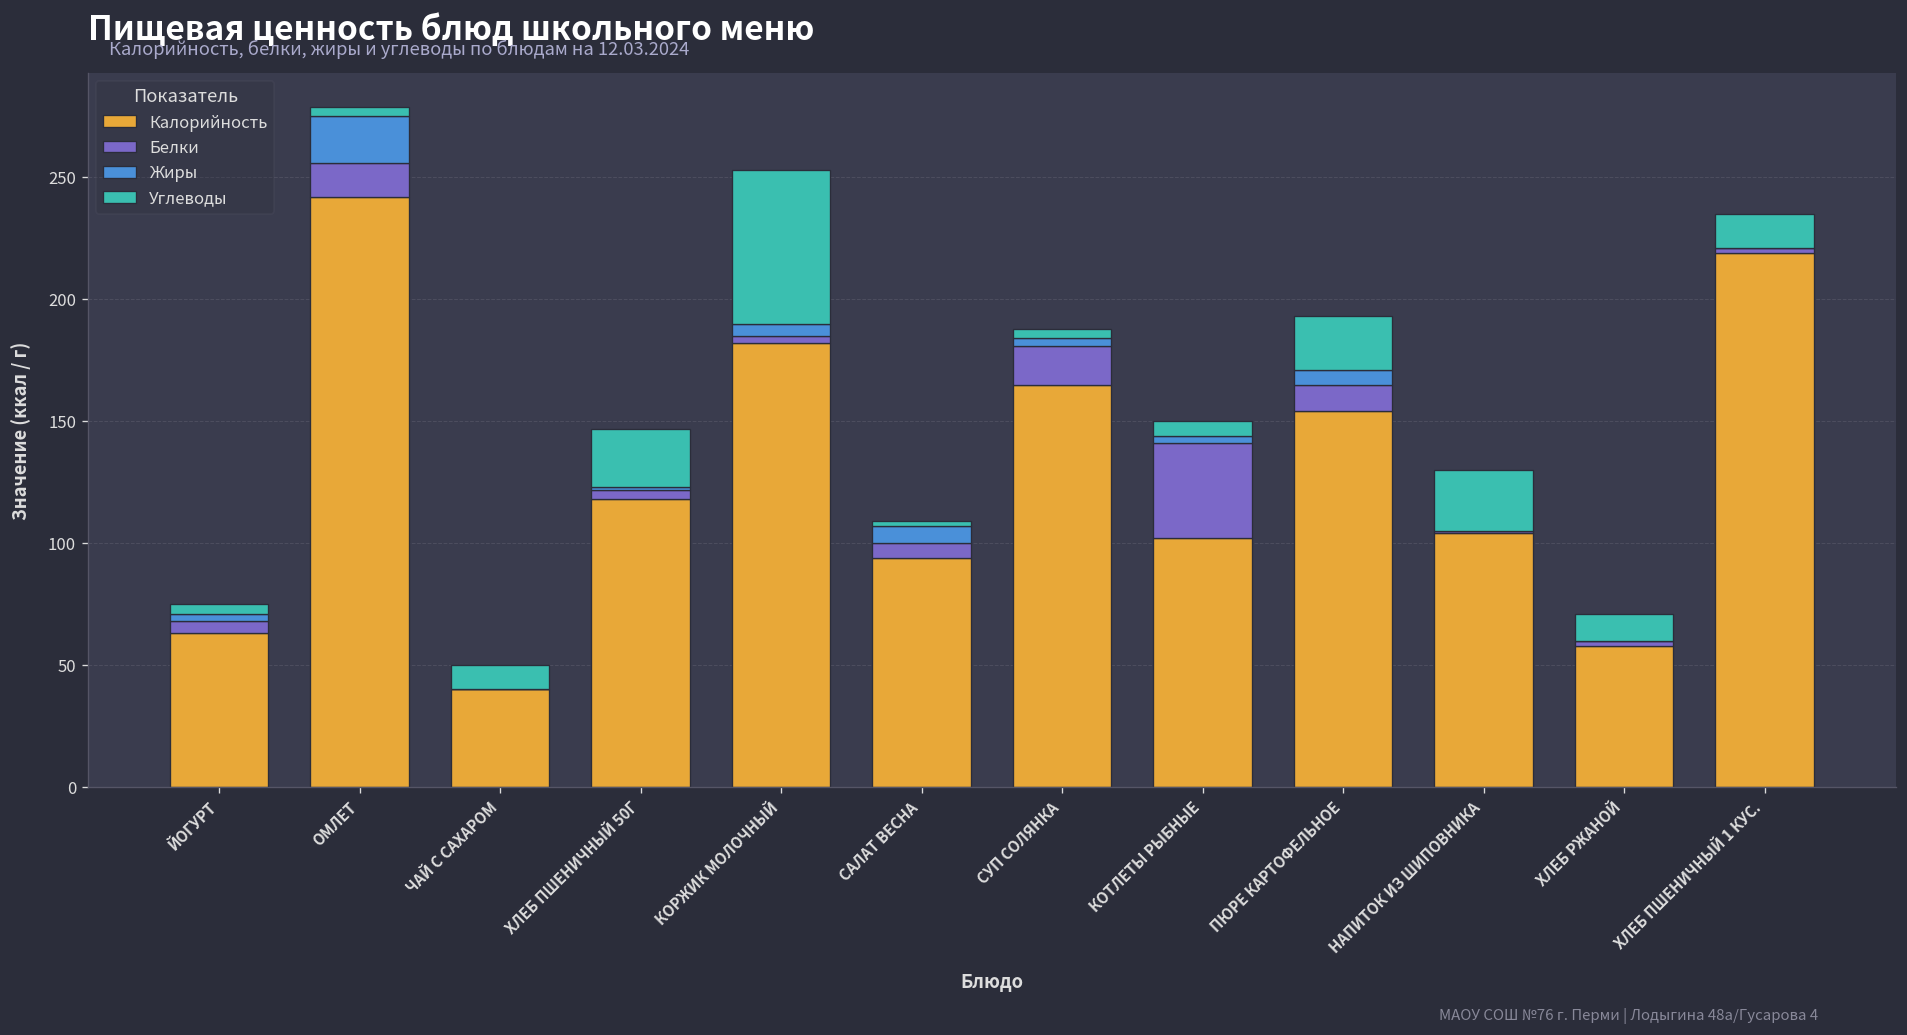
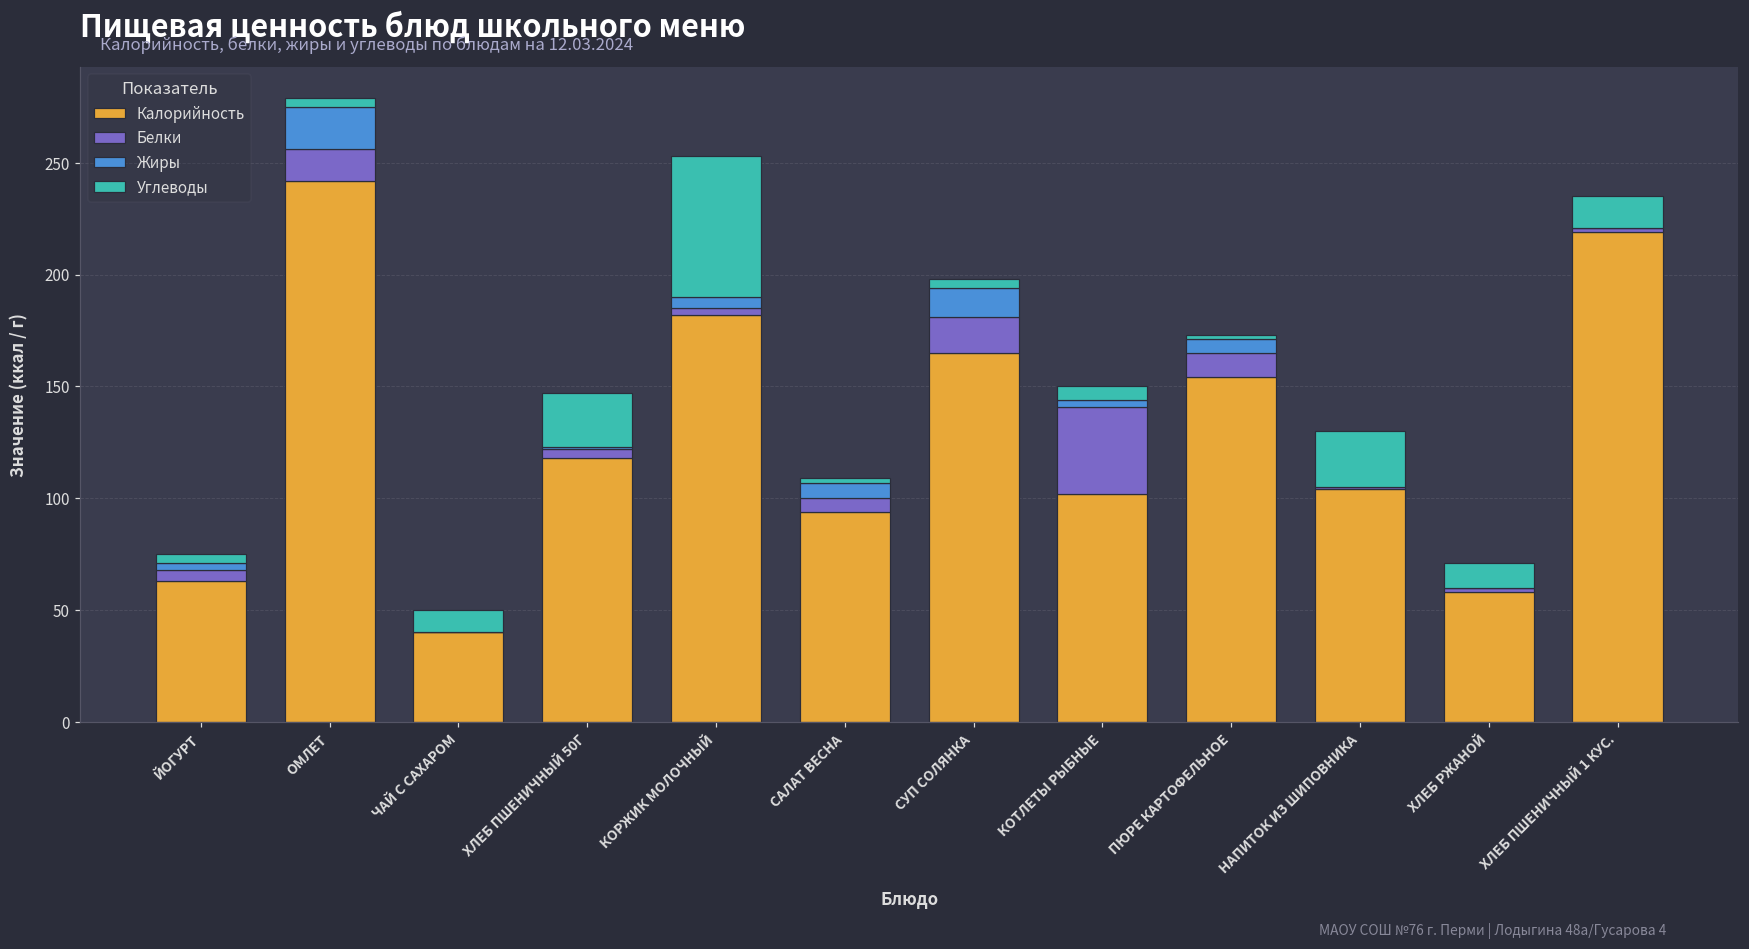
  {
    "Калорийность": {
      "ЙОГУРТ": 63,
      "ОМЛЕТ": 242,
      "ЧАЙ С САХАРОМ": 40,
      "ХЛЕБ ПШЕНИЧНЫЙ 50Г": 118,
      "КОРЖИК МОЛОЧНЫЙ": 182,
      "САЛАТ ВЕСНА": 94,
      "СУП СОЛЯНКА": 165,
      "КОТЛЕТЫ РЫБНЫЕ": 102,
      "ПЮРЕ КАРТОФЕЛЬНОЕ": 154,
      "НАПИТОК ИЗ ШИПОВНИКА": 104,
      "ХЛЕБ РЖАНОЙ": 58,
      "ХЛЕБ ПШЕНИЧНЫЙ 1 КУС.": 219
    },
    "Белки": {
      "ЙОГУРТ": 5,
      "ОМЛЕТ": 14,
      "ЧАЙ С САХАРОМ": 0,
      "ХЛЕБ ПШЕНИЧНЫЙ 50Г": 4,
      "КОРЖИК МОЛОЧНЫЙ": 3,
      "САЛАТ ВЕСНА": 6,
      "СУП СОЛЯНКА": 16,
      "КОТЛЕТЫ РЫБНЫЕ": 39,
      "ПЮРЕ КАРТОФЕЛЬНОЕ": 11,
      "ХЛЕБ РЖАНОЙ": 2,
      "ХЛЕБ ПШЕНИЧНЫЙ 1 КУС.": 2
    },
    "Жиры": {
      "ЙОГУРТ": 3,
      "ОМЛЕТ": 19,
      "ЧАЙ С САХАРОМ": 0,
      "КОРЖИК МОЛОЧНЫЙ": 5,
      "САЛАТ ВЕСНА": 7,
-     "СУП СОЛЯНКА": 3,
+     "СУП СОЛЯНКА": 13,
      "КОТЛЕТЫ РЫБНЫЕ": 3,
      "ПЮРЕ КАРТОФЕЛЬНОЕ": 6,
      "НАПИТОК ИЗ ШИПОВНИКА": 0,
      "ХЛЕБ РЖАНОЙ": 0,
      "ХЛЕБ ПШЕНИЧНЫЙ 1 КУС.": 0
    },
    "Углеводы": {
      "ЙОГУРТ": 4,
      "ОМЛЕТ": 4,
      "ЧАЙ С САХАРОМ": 10,
      "ХЛЕБ ПШЕНИЧНЫЙ 50Г": 24,
      "КОРЖИК МОЛОЧНЫЙ": 63,
      "САЛАТ ВЕСНА": 2,
      "СУП СОЛЯНКА": 4,
      "КОТЛЕТЫ РЫБНЫЕ": 6,
-     "ПЮРЕ КАРТОФЕЛЬНОЕ": 22,
+     "ПЮРЕ КАРТОФЕЛЬНОЕ": 2,
      "НАПИТОК ИЗ ШИПОВНИКА": 25,
      "ХЛЕБ РЖАНОЙ": 11,
      "ХЛЕБ ПШЕНИЧНЫЙ 1 КУС.": 14
    }
  }
